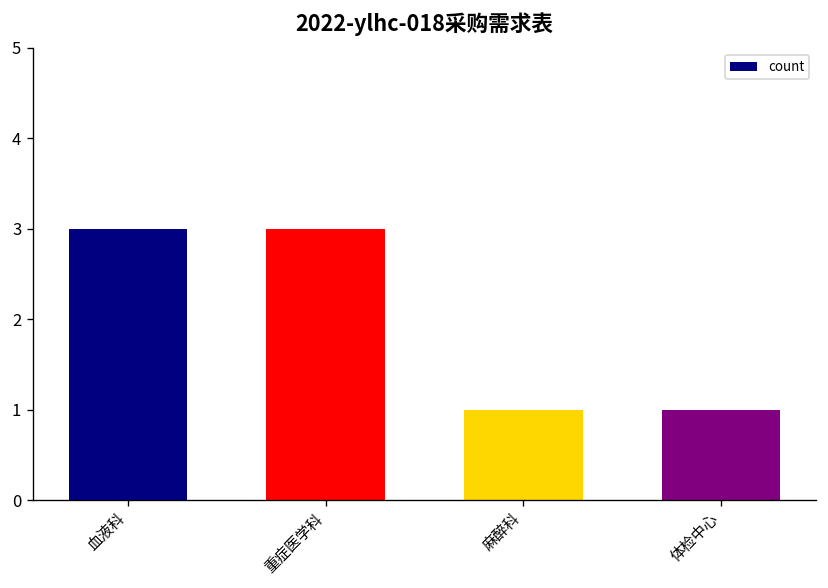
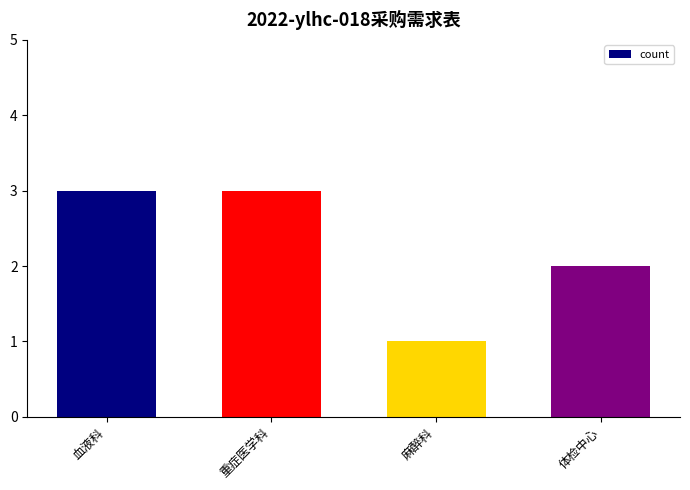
  {
    "血液科": 3,
    "重症医学科": 3,
    "麻醉科": 1,
-   "体检中心": 1
+   "体检中心": 2
  }
